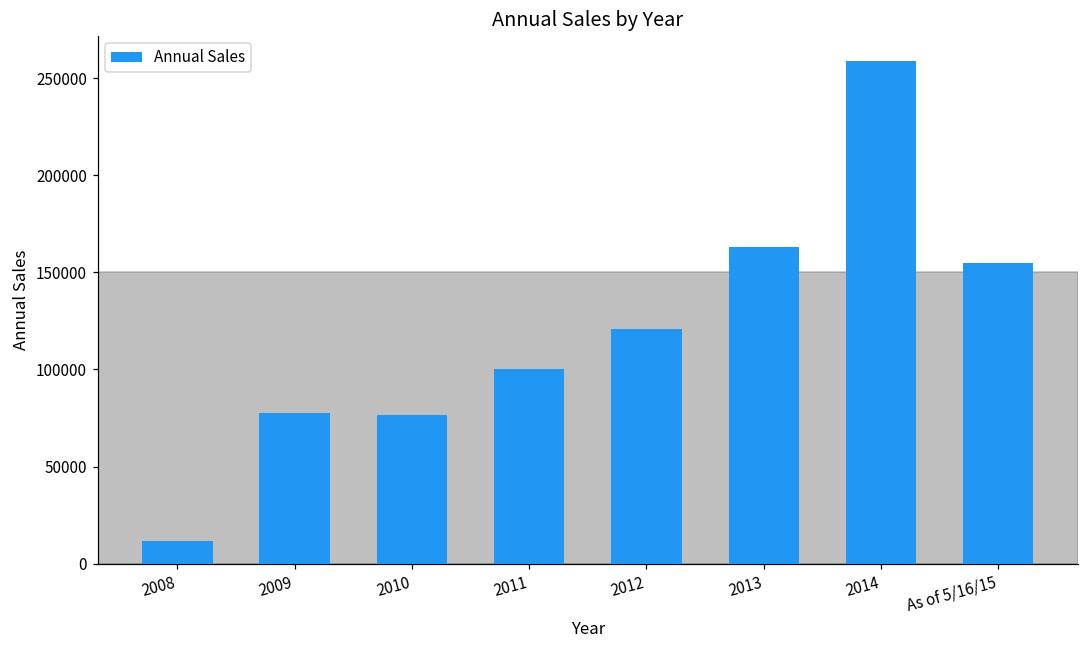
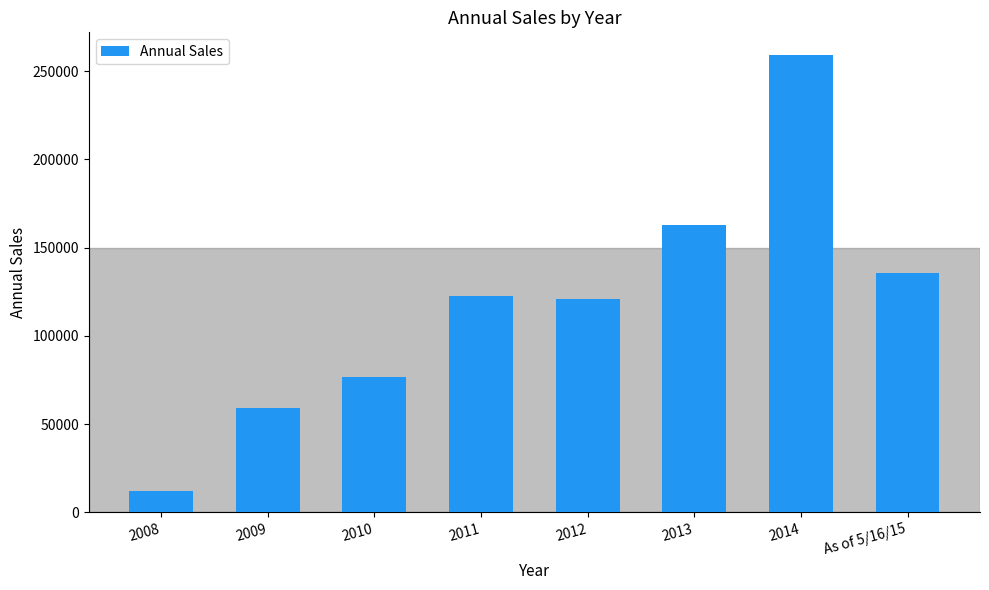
  {
    "2008": 12000,
-   "2009": 77000,
+   "2009": 59000,
    "2010": 76000,
-   "2011": 100000,
+   "2011": 123000,
    "2012": 121000,
    "2013": 163000,
    "2014": 259000,
-   "As of 5/16/15": 155000
+   "As of 5/16/15": 136000
  }
